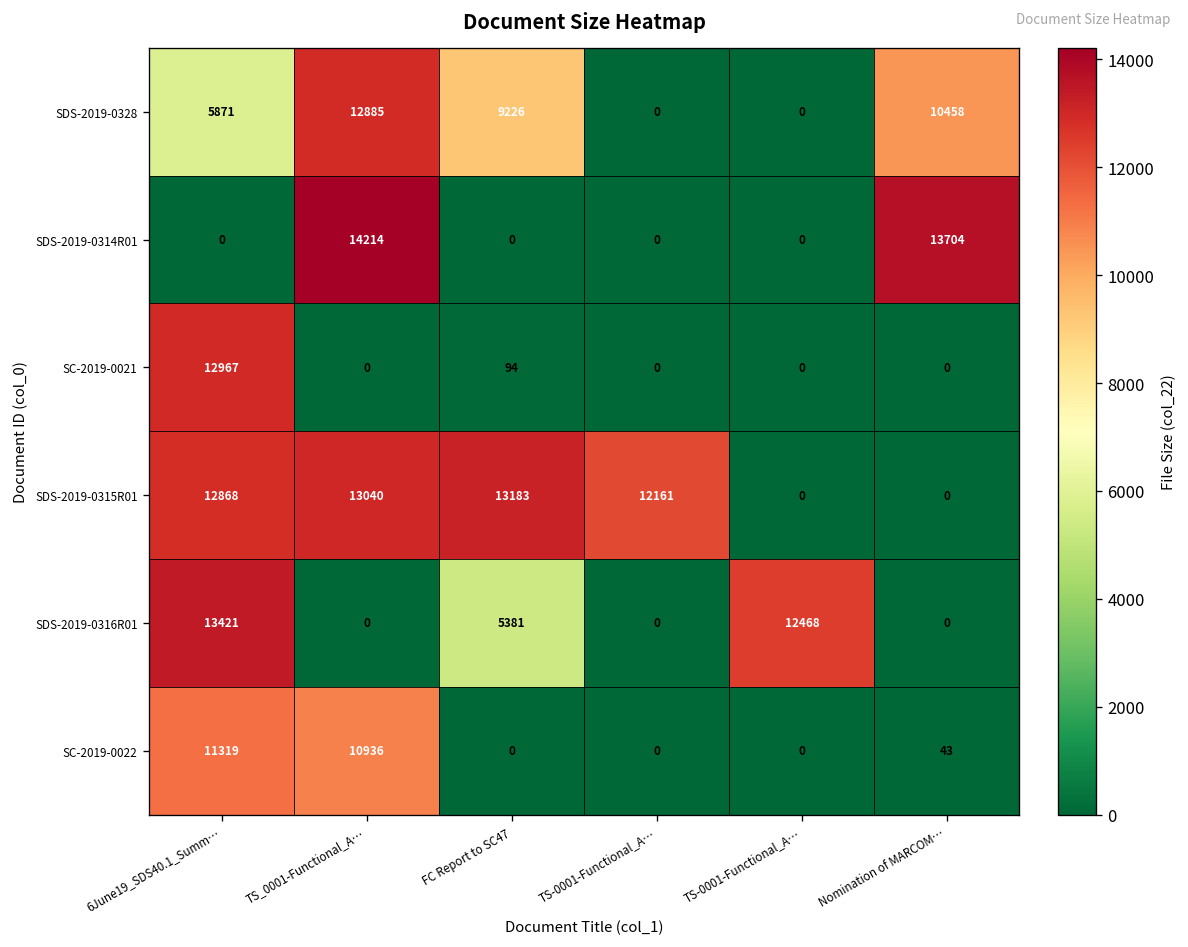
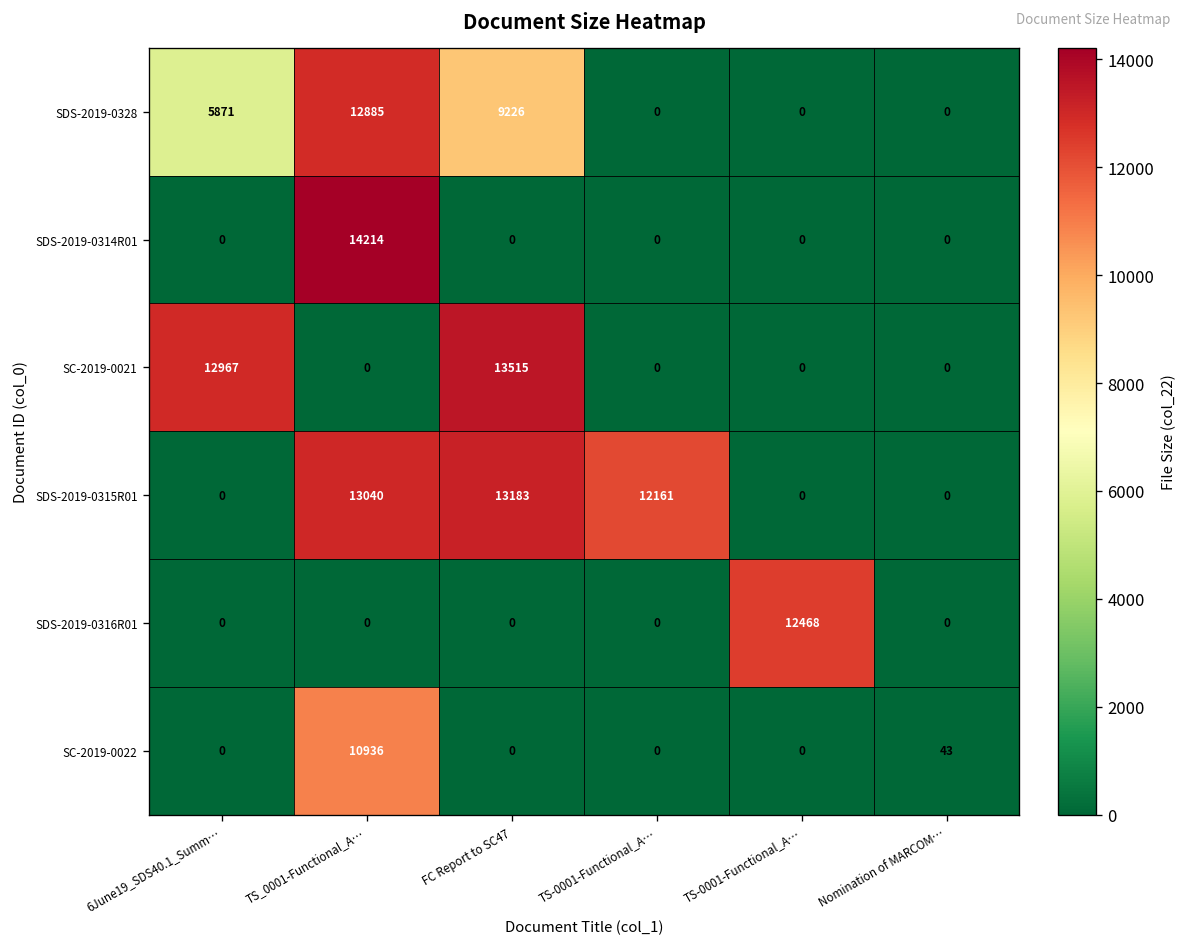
  {
    "SDS-2019-0328": {
      "6June19_SDS40.1_Summ…": 5871,
      "TS_0001-Functional_A…": 12885,
      "FC Report to SC47": 9226,
-     "Nomination of MARCOM…": 10458
+     "Nomination of MARCOM…": 0
    },
    "SDS-2019-0314R01": {
      "6June19_SDS40.1_Summ…": 0,
      "TS_0001-Functional_A…": 14214,
      "FC Report to SC47": 0,
-     "Nomination of MARCOM…": 13704
+     "Nomination of MARCOM…": 0
    },
    "SC-2019-0021": {
      "6June19_SDS40.1_Summ…": 12967,
      "TS_0001-Functional_A…": 0,
-     "FC Report to SC47": 94,
+     "FC Report to SC47": 13515,
      "Nomination of MARCOM…": 0
    },
    "SDS-2019-0315R01": {
-     "6June19_SDS40.1_Summ…": 12868,
+     "6June19_SDS40.1_Summ…": 0,
      "TS_0001-Functional_A…": 13040,
      "FC Report to SC47": 13183,
      "Nomination of MARCOM…": 0
    },
    "SDS-2019-0316R01": {
-     "6June19_SDS40.1_Summ…": 13421,
+     "6June19_SDS40.1_Summ…": 0,
      "TS_0001-Functional_A…": 0,
-     "FC Report to SC47": 5381,
+     "FC Report to SC47": 0,
      "Nomination of MARCOM…": 0
    },
    "SC-2019-0022": {
-     "6June19_SDS40.1_Summ…": 11319,
+     "6June19_SDS40.1_Summ…": 0,
      "TS_0001-Functional_A…": 10936,
      "FC Report to SC47": 0,
      "Nomination of MARCOM…": 43
    }
  }
